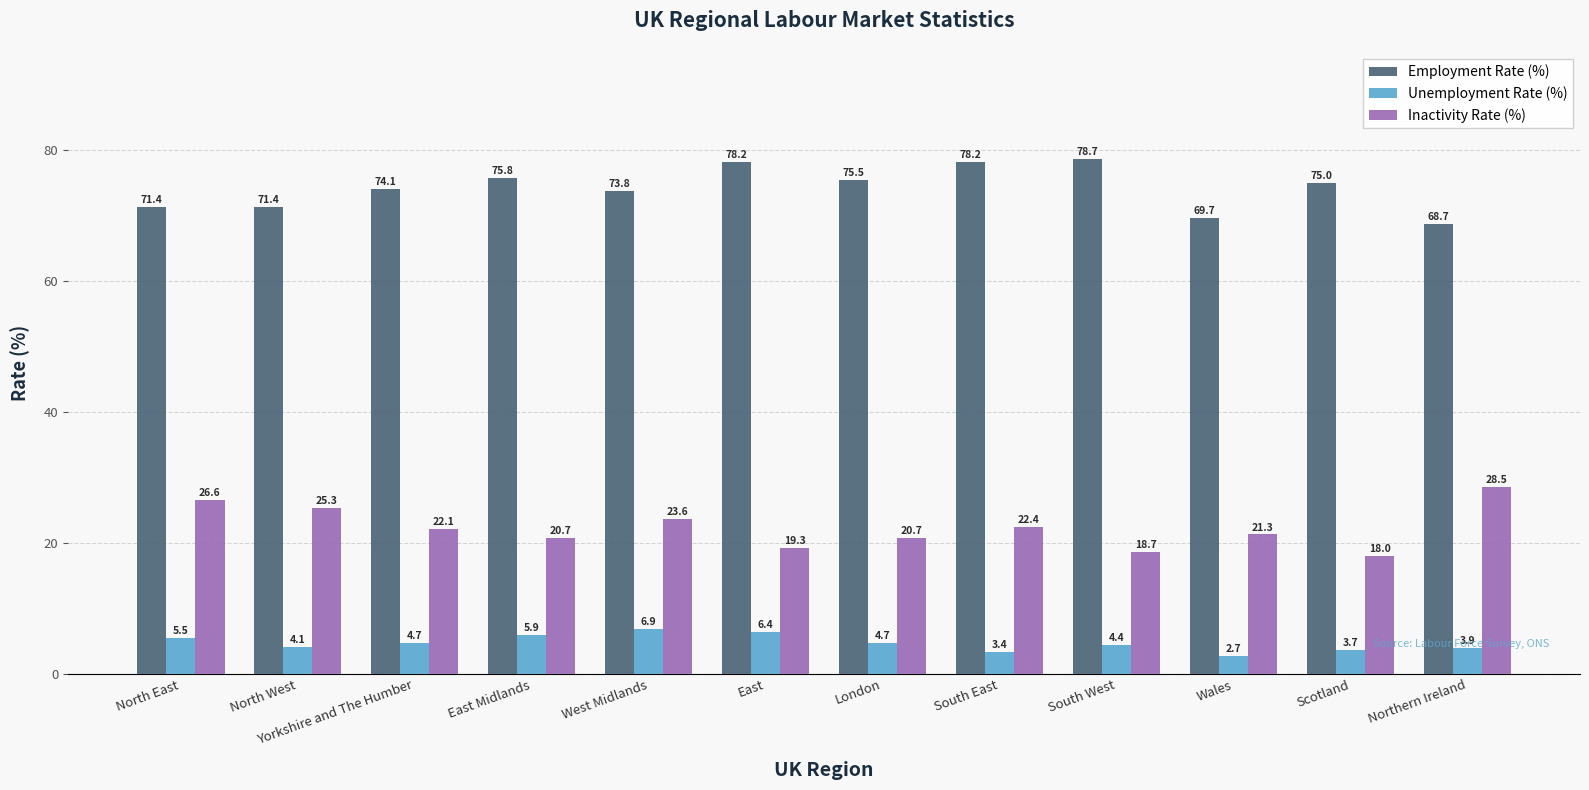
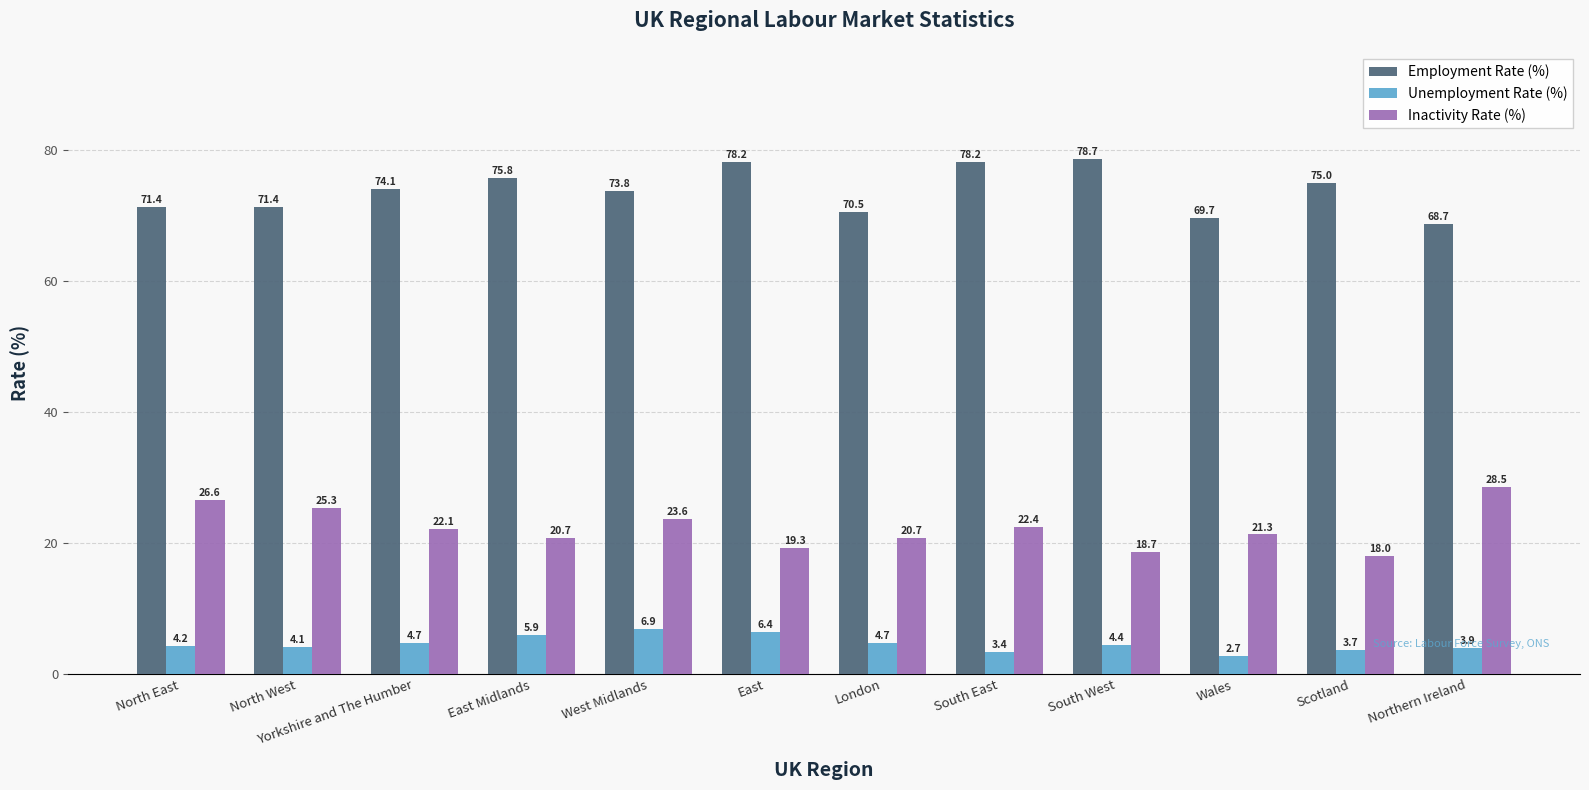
  {
    "Employment Rate (%)": {
      "North East": 71.4,
      "North West": 71.4,
      "Yorkshire and The Humber": 74.1,
      "East Midlands": 75.8,
      "West Midlands": 73.8,
      "East": 78.2,
-     "London": 75.5,
+     "London": 70.5,
      "South East": 78.2,
      "South West": 78.7,
      "Wales": 69.7,
      "Scotland": 75.0,
      "Northern Ireland": 68.7
    },
    "Unemployment Rate (%)": {
-     "North East": 5.5,
+     "North East": 4.2,
      "North West": 4.1,
      "Yorkshire and The Humber": 4.7,
      "East Midlands": 5.9,
      "West Midlands": 6.9,
      "East": 6.4,
      "London": 4.7,
      "South East": 3.4,
      "South West": 4.4,
      "Wales": 2.7,
      "Scotland": 3.7
    },
    "Inactivity Rate (%)": {
      "North East": 26.6,
      "North West": 25.3,
      "Yorkshire and The Humber": 22.1,
      "East Midlands": 20.7,
      "West Midlands": 23.6,
      "East": 19.3,
      "London": 20.7,
      "South East": 22.4,
      "South West": 18.7,
      "Wales": 21.3,
      "Scotland": 18.0,
      "Northern Ireland": 28.5
    }
  }
